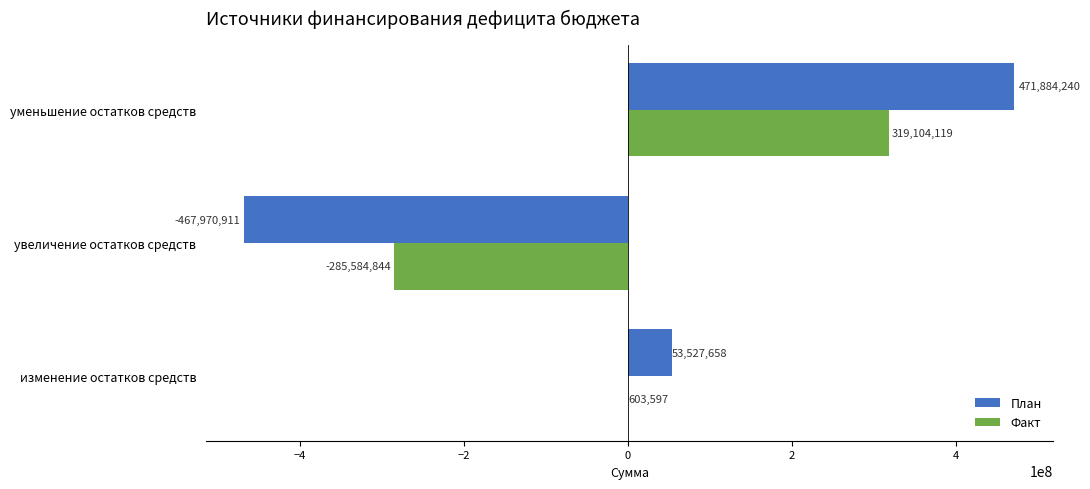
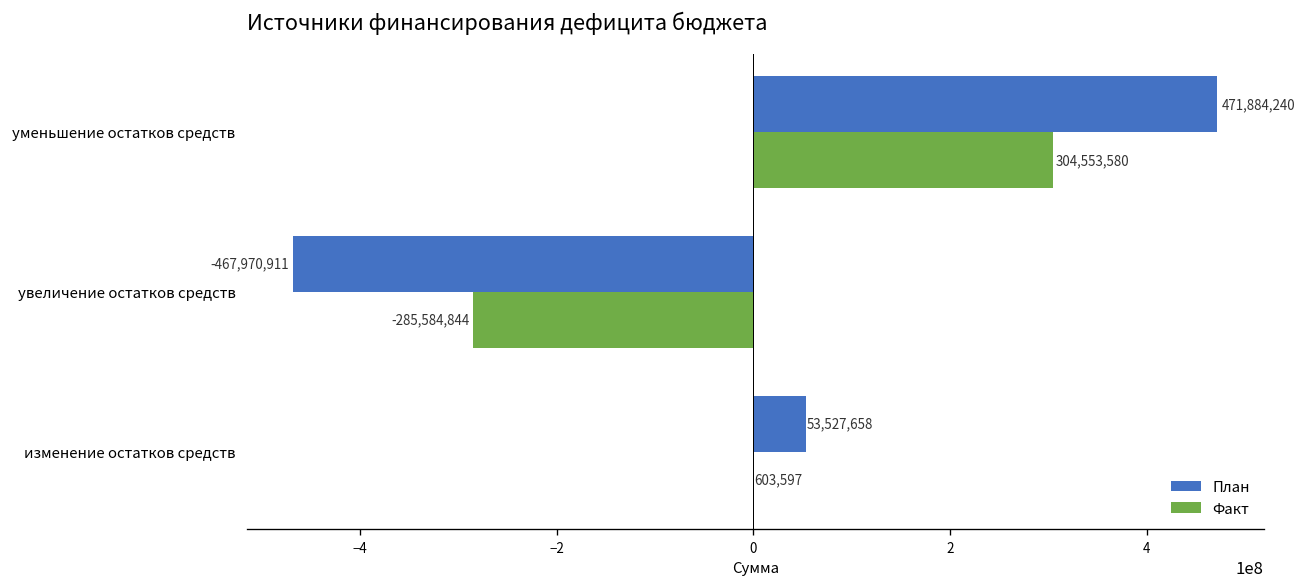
  {
    "План": {
      "уменьшение остатков средств": "471,884,240",
      "увеличение остатков средств": "-467,970,911",
      "изменение остатков средств": "53,527,658"
    },
    "Факт": {
-     "уменьшение остатков средств": "319,104,119",
+     "уменьшение остатков средств": "304,553,580",
      "увеличение остатков средств": "-285,584,844",
      "изменение остатков средств": "603,597"
    }
  }
